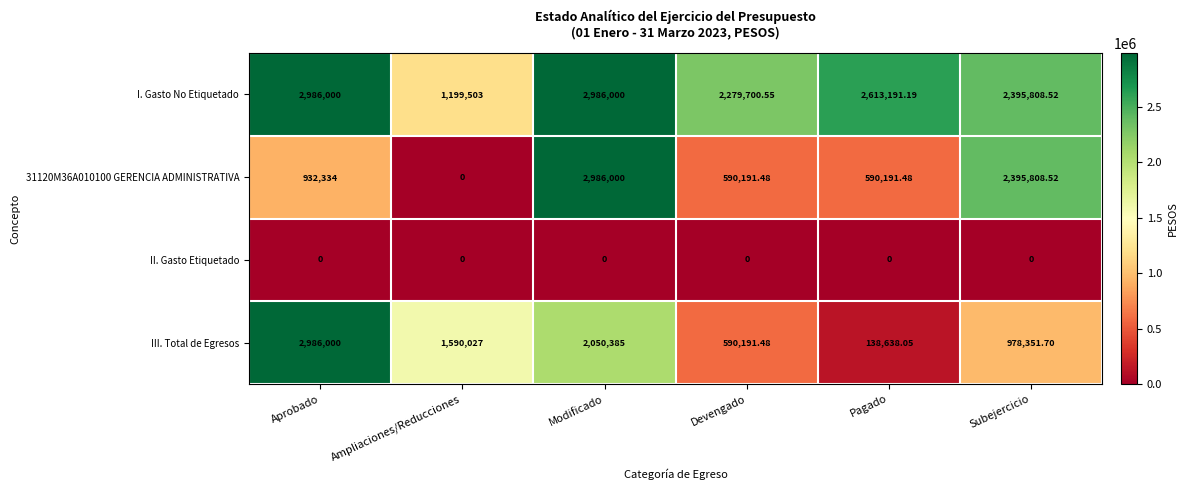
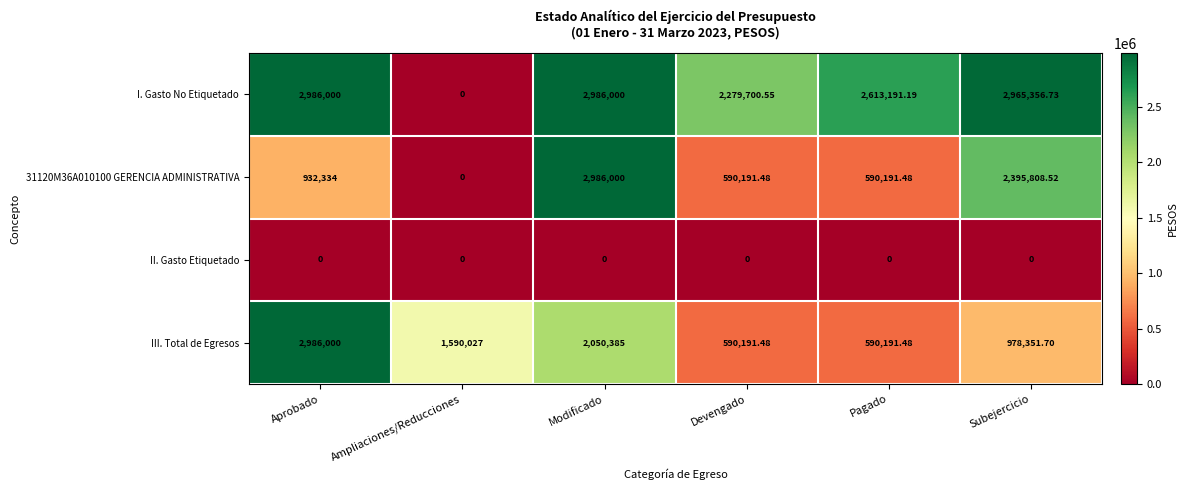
  {
    "I. Gasto No Etiquetado": {
      "Aprobado": "2,986,000",
-     "Ampliaciones/Reducciones": "1,199,503",
+     "Ampliaciones/Reducciones": "0",
      "Modificado": "2,986,000",
      "Devengado": "2,279,700.55",
      "Pagado": "2,613,191.19",
-     "Subejercicio": "2,395,808.52"
+     "Subejercicio": "2,965,356.73"
    },
    "31120M36A010100 GERENCIA ADMINISTRATIVA": {
      "Aprobado": "932,334",
      "Ampliaciones/Reducciones": "0",
      "Modificado": "2,986,000",
      "Devengado": "590,191.48",
      "Pagado": "590,191.48",
      "Subejercicio": "2,395,808.52"
    },
    "II. Gasto Etiquetado": {
      "Aprobado": "0",
      "Ampliaciones/Reducciones": "0",
      "Modificado": "0",
      "Devengado": "0",
      "Pagado": "0",
      "Subejercicio": "0"
    },
    "III. Total de Egresos": {
      "Aprobado": "2,986,000",
      "Ampliaciones/Reducciones": "1,590,027",
      "Modificado": "2,050,385",
      "Devengado": "590,191.48",
-     "Pagado": "138,638.05",
+     "Pagado": "590,191.48",
      "Subejercicio": "978,351.70"
    }
  }
